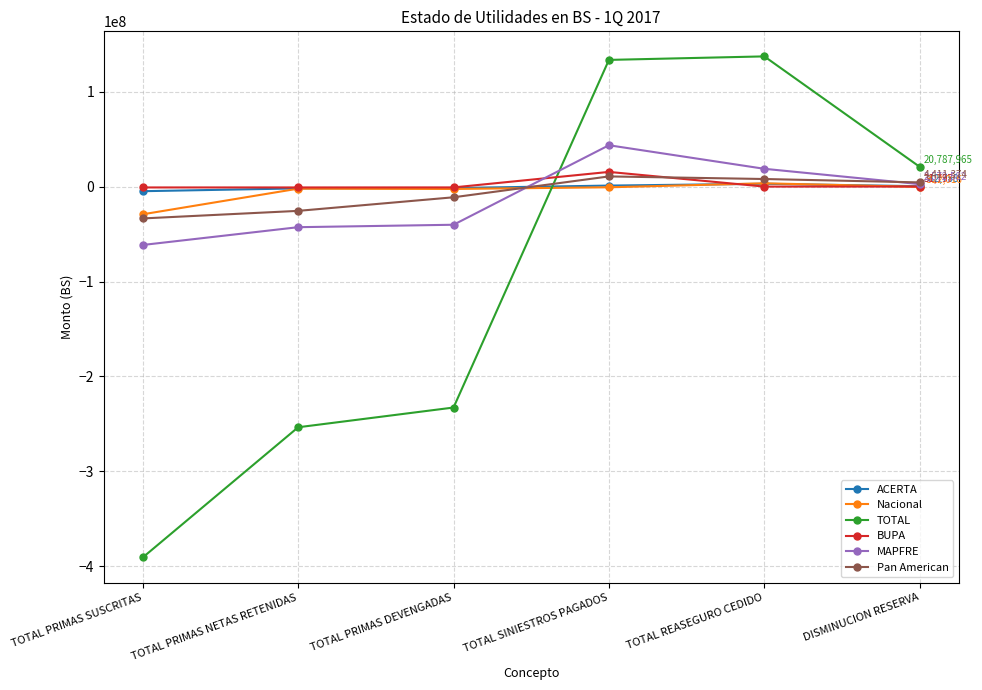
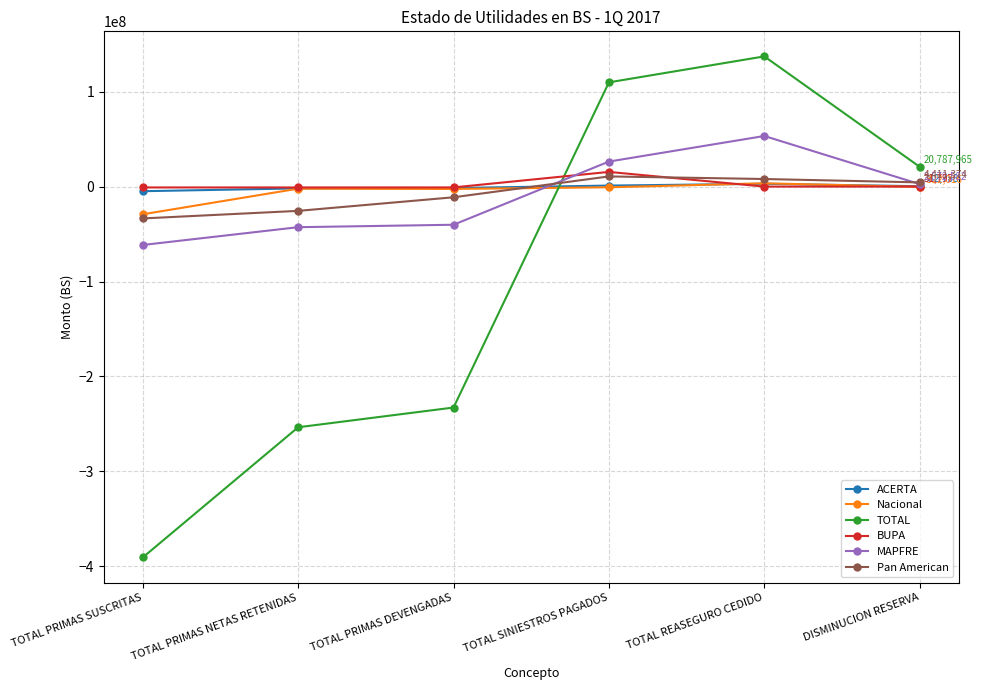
  {
    "ACERTA": {
      "TOTAL PRIMAS SUSCRITAS": 0
    },
    "Nacional": {
      "TOTAL PRIMAS SUSCRITAS": -30000000
    },
    "TOTAL": {
      "TOTAL PRIMAS SUSCRITAS": -390000000,
      "TOTAL PRIMAS NETAS RETENIDAS": -250000000,
      "TOTAL PRIMAS DEVENGADAS": -230000000,
-     "TOTAL SINIESTROS PAGADOS": 130000000,
+     "TOTAL SINIESTROS PAGADOS": 110000000,
      "TOTAL REASEGURO CEDIDO": 140000000
    },
    "BUPA": {
      "TOTAL PRIMAS SUSCRITAS": 0,
      "TOTAL SINIESTROS PAGADOS": 20000000,
      "TOTAL REASEGURO CEDIDO": 0
    },
    "MAPFRE": {
      "TOTAL PRIMAS SUSCRITAS": -60000000,
      "TOTAL PRIMAS NETAS RETENIDAS": -40000000,
      "TOTAL PRIMAS DEVENGADAS": -40000000,
-     "TOTAL SINIESTROS PAGADOS": 40000000,
-     "TOTAL REASEGURO CEDIDO": 20000000
+     "TOTAL SINIESTROS PAGADOS": 30000000,
+     "TOTAL REASEGURO CEDIDO": 50000000
    },
    "Pan American": {
      "TOTAL PRIMAS SUSCRITAS": -30000000,
      "TOTAL PRIMAS NETAS RETENIDAS": -30000000,
      "TOTAL PRIMAS DEVENGADAS": -10000000,
      "TOTAL SINIESTROS PAGADOS": 10000000,
      "TOTAL REASEGURO CEDIDO": 10000000
    }
  }
